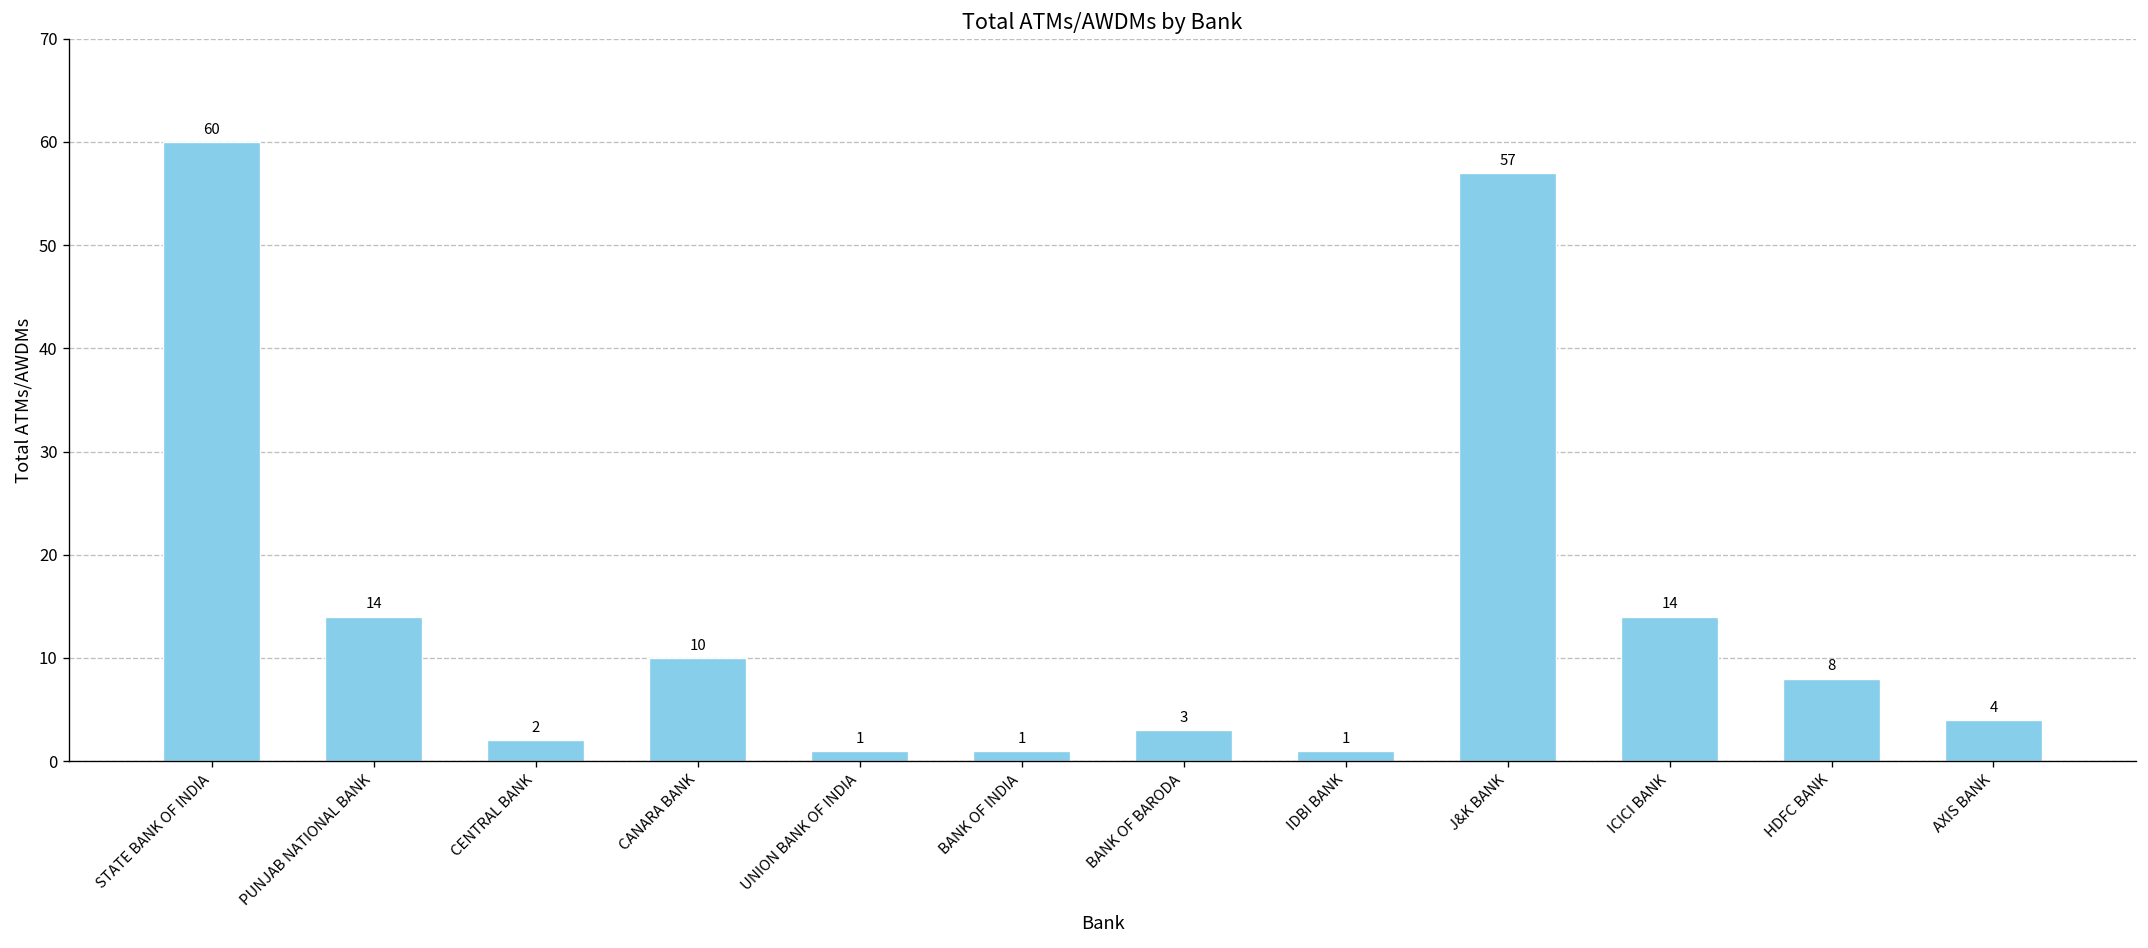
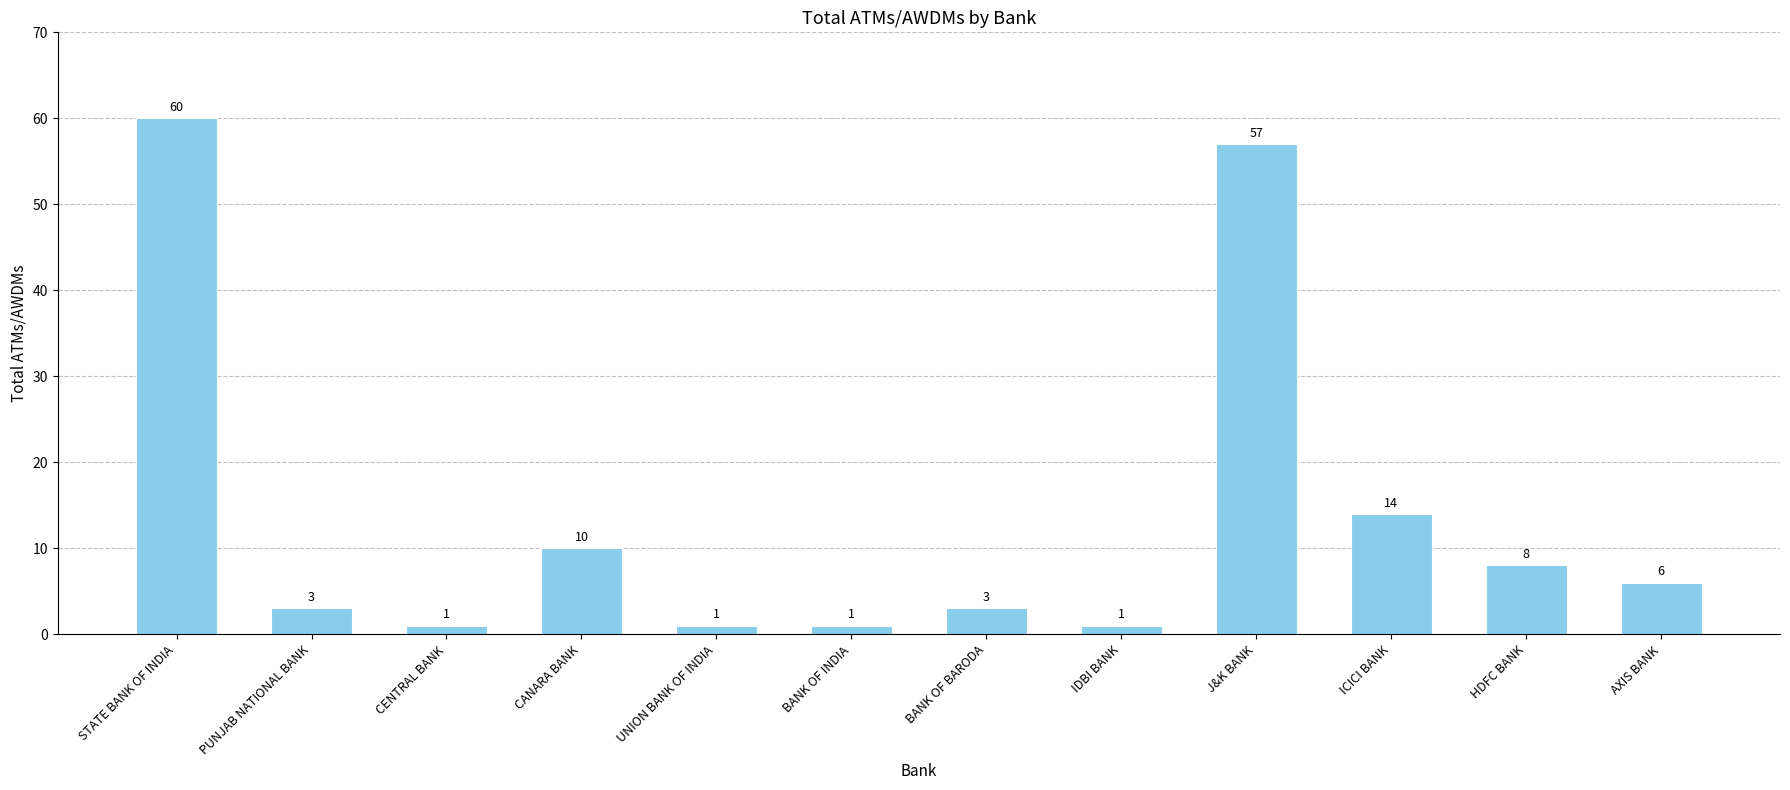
  {
    "STATE BANK OF INDIA": 60,
-   "PUNJAB NATIONAL BANK": 14,
-   "CENTRAL BANK": 2,
+   "PUNJAB NATIONAL BANK": 3,
+   "CENTRAL BANK": 1,
    "CANARA BANK": 10,
    "UNION BANK OF INDIA": 1,
    "BANK OF INDIA": 1,
    "BANK OF BARODA": 3,
    "IDBI BANK": 1,
    "J&K BANK": 57,
    "ICICI BANK": 14,
    "HDFC BANK": 8,
-   "AXIS BANK": 4
+   "AXIS BANK": 6
  }
